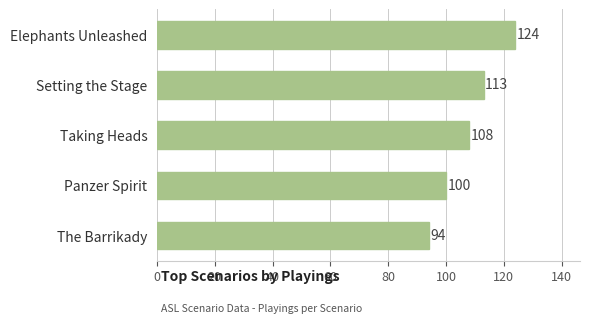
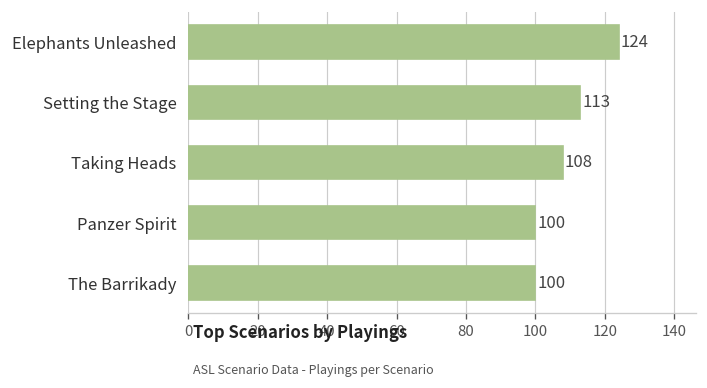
  {
    "Elephants Unleashed": 124,
    "Setting the Stage": 113,
    "Taking Heads": 108,
    "Panzer Spirit": 100,
-   "The Barrikady": 94
+   "The Barrikady": 100
  }
